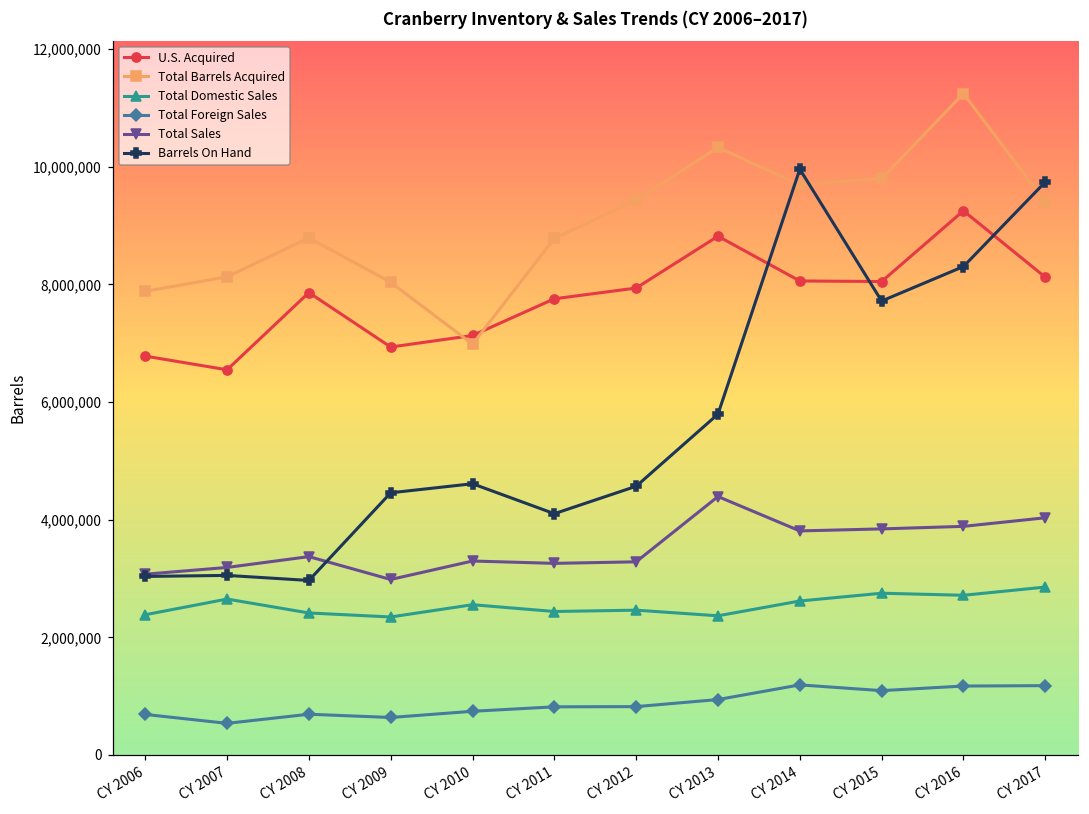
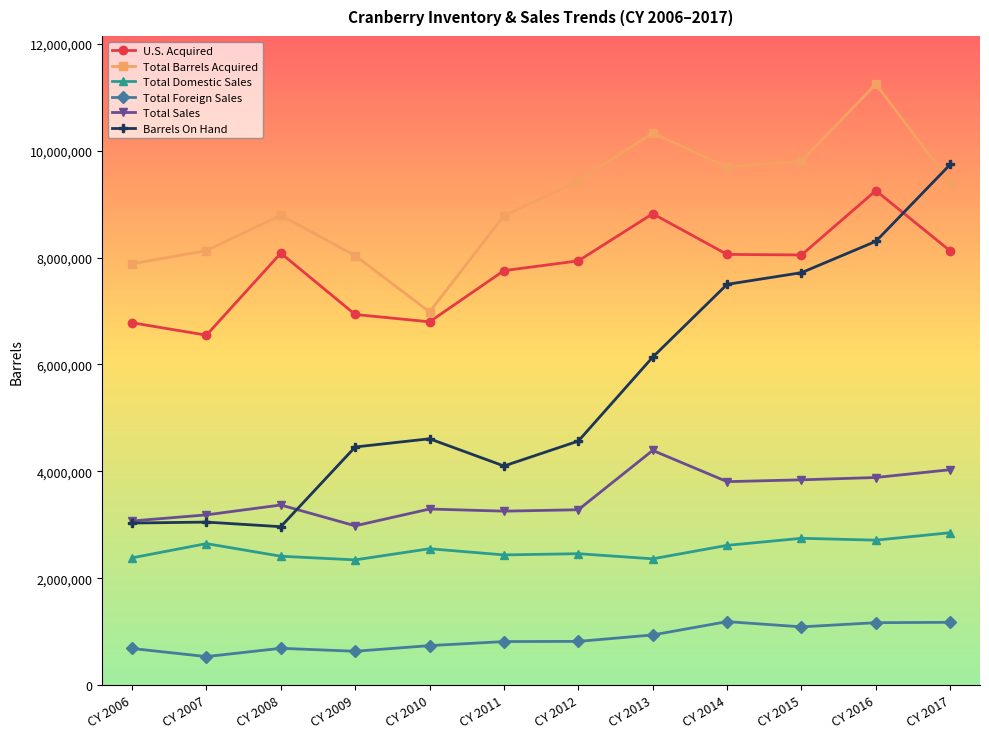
  {
    "U.S. Acquired": {
      "CY 2006": "6,800,000",
      "CY 2007": "6,500,000",
-     "CY 2008": "7,900,000",
+     "CY 2008": "8,100,000",
      "CY 2009": "6,900,000",
-     "CY 2010": "7,100,000",
+     "CY 2010": "6,800,000",
      "CY 2011": "7,800,000",
      "CY 2012": "7,900,000",
      "CY 2013": "8,800,000",
      "CY 2014": "8,100,000",
      "CY 2015": "8,000,000",
      "CY 2016": "9,300,000",
      "CY 2017": "8,100,000"
    },
    "Total Barrels Acquired": {
      "CY 2006": "7,900,000",
      "CY 2007": "8,100,000",
      "CY 2008": "8,800,000",
      "CY 2009": "8,000,000",
      "CY 2010": "7,000,000",
      "CY 2011": "8,800,000",
      "CY 2012": "9,400,000",
      "CY 2013": "10,300,000",
      "CY 2014": "9,700,000",
      "CY 2015": "9,800,000",
      "CY 2016": "11,200,000",
      "CY 2017": "9,400,000"
    },
    "Total Sales": {
      "CY 2007": "3,200,000",
      "CY 2008": "3,400,000",
      "CY 2009": "3,000,000",
      "CY 2010": "3,300,000",
      "CY 2011": "3,300,000",
      "CY 2012": "3,300,000",
      "CY 2013": "4,400,000",
      "CY 2014": "3,800,000",
      "CY 2015": "3,800,000",
      "CY 2016": "3,900,000",
      "CY 2017": "4,000,000"
    },
    "Barrels On Hand": {
      "CY 2007": "3,100,000",
      "CY 2008": "3,000,000",
      "CY 2009": "4,500,000",
      "CY 2010": "4,600,000",
      "CY 2011": "4,100,000",
      "CY 2012": "4,600,000",
-     "CY 2013": "5,800,000",
-     "CY 2014": "10,000,000",
+     "CY 2013": "6,100,000",
+     "CY 2014": "7,500,000",
      "CY 2015": "7,700,000",
      "CY 2016": "8,300,000",
      "CY 2017": "9,700,000"
    }
  }
